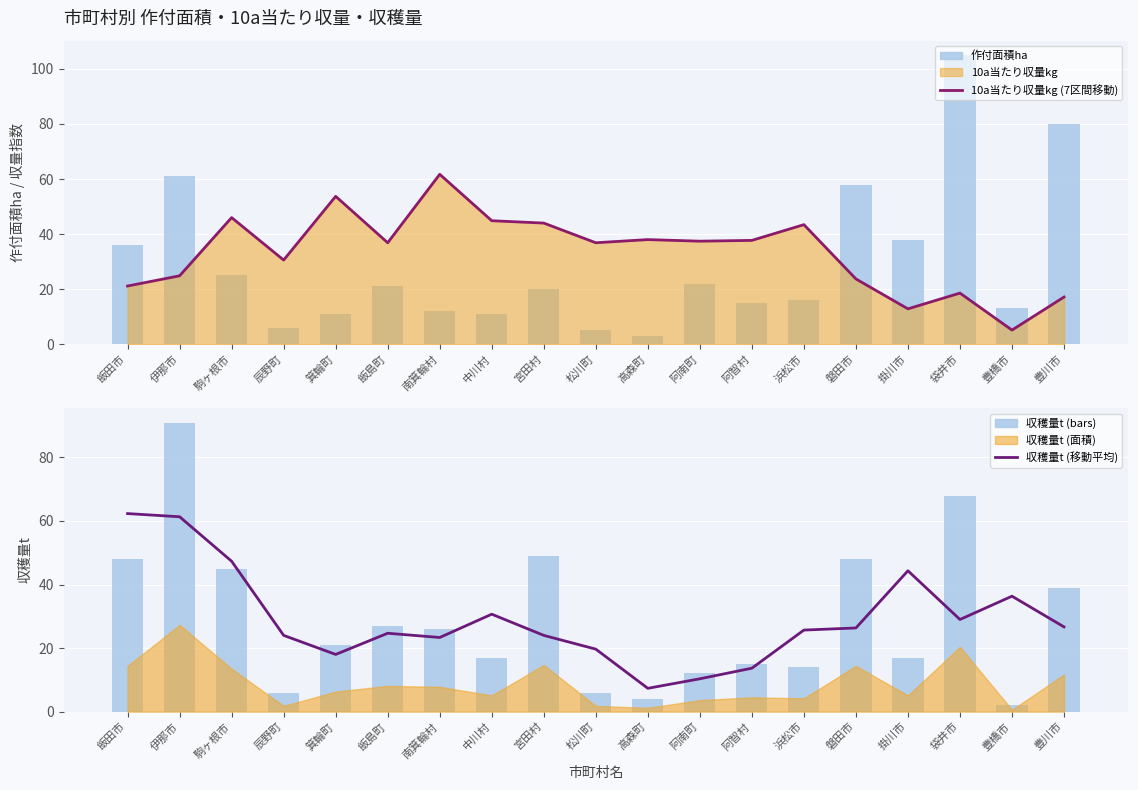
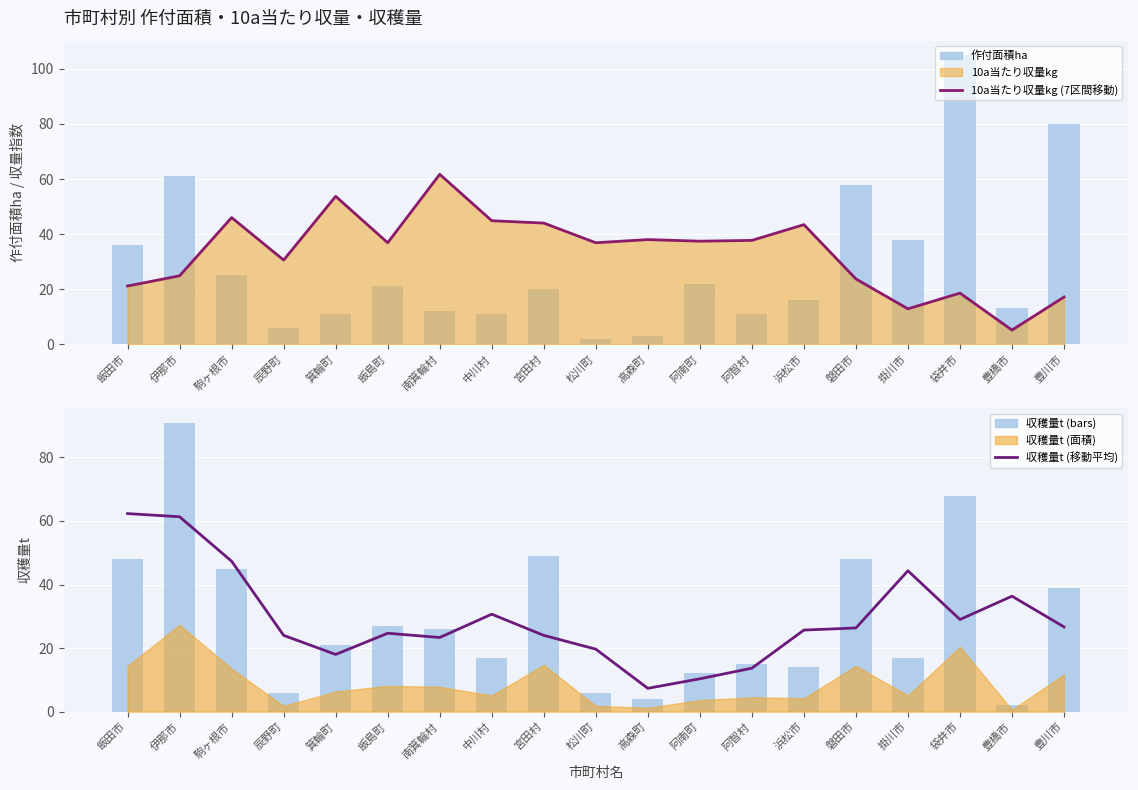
  {
    "市町村別 作付面積・10a当たり収量・収穫量": {
      "10a当たり収量kg": {
        "飯田市": 21,
        "伊那市": 25,
        "駒ヶ根市": 46,
        "辰野町": 31,
        "箕輪町": 54,
        "飯島町": 37,
        "南箕輪村": 62,
        "中川村": 45,
        "宮田村": 44,
        "松川町": 37,
        "高森町": 38,
        "阿南町": 37,
        "阿智村": 38,
        "浜松市": 43,
        "磐田市": 24,
        "掛川市": 13,
        "袋井市": 19,
        "豊橋市": 5,
        "豊川市": 17
      },
      "作付面積ha": {
        "飯田市": 36,
        "伊那市": 61,
        "駒ヶ根市": 25,
        "辰野町": 6,
        "箕輪町": 11,
        "飯島町": 21,
        "南箕輪村": 12,
        "中川村": 11,
        "宮田村": 20,
-       "松川町": 5,
+       "松川町": 2,
        "高森町": 3,
        "阿南町": 22,
-       "阿智村": 15,
+       "阿智村": 11,
        "浜松市": 16,
        "磐田市": 58,
        "掛川市": 38,
        "豊橋市": 13,
        "豊川市": 80
      }
    }
  }
